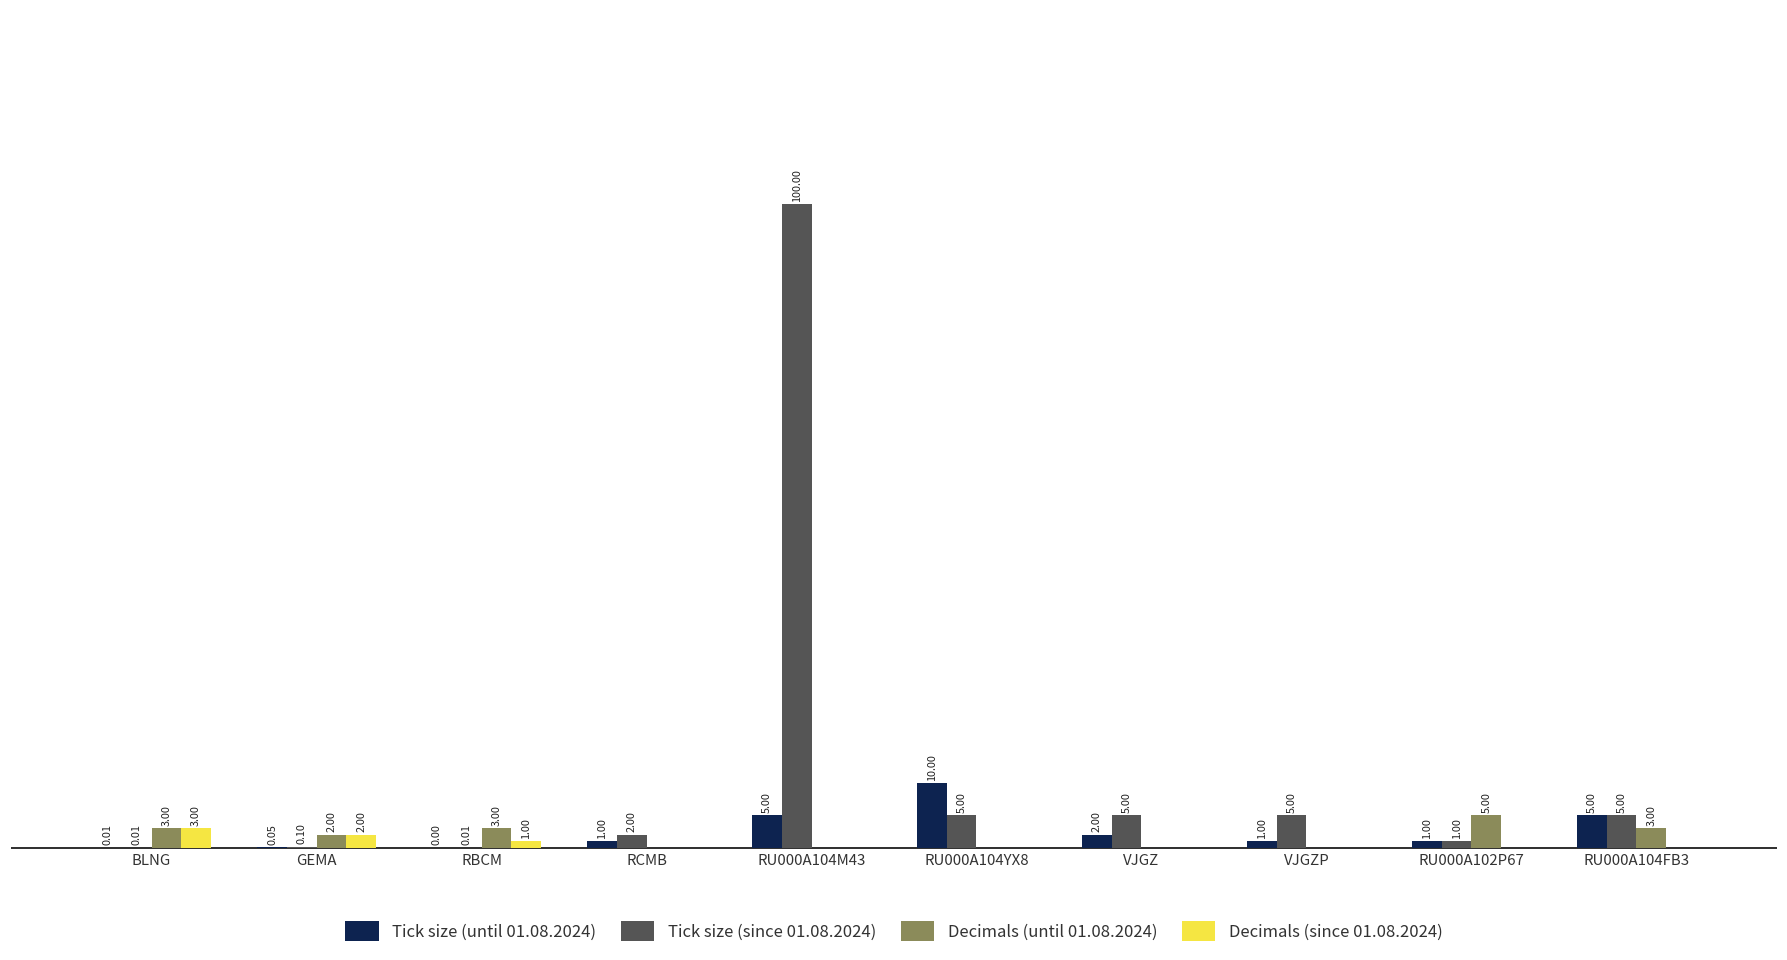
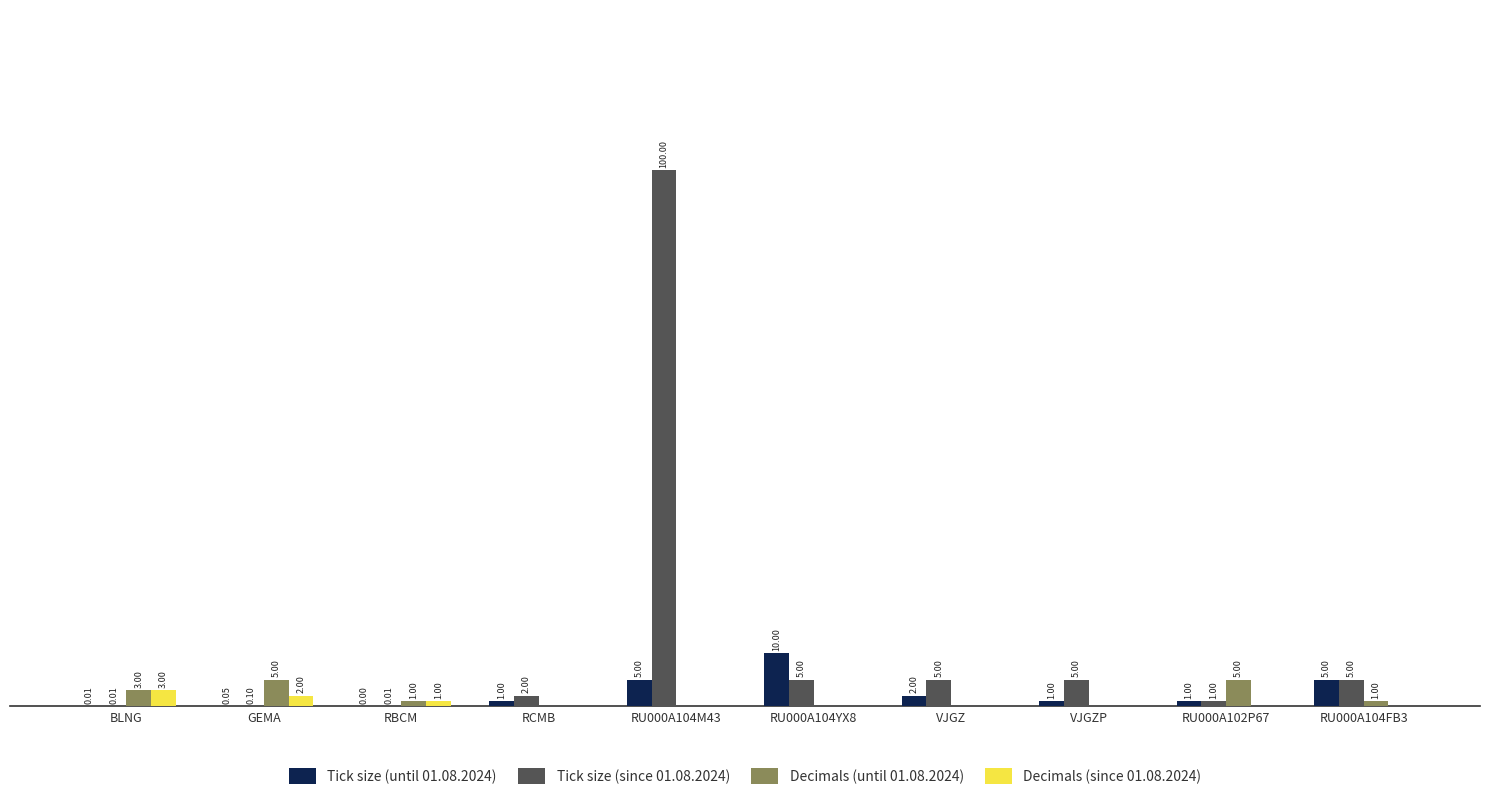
  {
    "Tick size (until 01.08.2024)": {
      "BLNG": 0.01,
      "GEMA": 0.05,
      "RBCM": 0.00,
      "RCMB": 1.00,
      "RU000A104M43": 5.00,
      "RU000A104YX8": 10.00,
      "VJGZ": 2.00,
      "VJGZP": 1.00,
      "RU000A102P67": 1.00,
      "RU000A104FB3": 5.00
    },
    "Tick size (since 01.08.2024)": {
      "BLNG": 0.01,
      "GEMA": 0.10,
      "RBCM": 0.01,
      "RCMB": 2.00,
      "RU000A104M43": 100.00,
      "RU000A104YX8": 5.00,
      "VJGZ": 5.00,
      "VJGZP": 5.00,
      "RU000A102P67": 1.00,
      "RU000A104FB3": 5.00
    },
    "Decimals (until 01.08.2024)": {
      "BLNG": 3.00,
-     "GEMA": 2.00,
-     "RBCM": 3.00,
+     "GEMA": 5.00,
+     "RBCM": 1.00,
      "RU000A102P67": 5.00,
-     "RU000A104FB3": 3.00
+     "RU000A104FB3": 1.00
    },
    "Decimals (since 01.08.2024)": {
      "BLNG": 3.00,
      "GEMA": 2.00,
      "RBCM": 1.00
    }
  }
